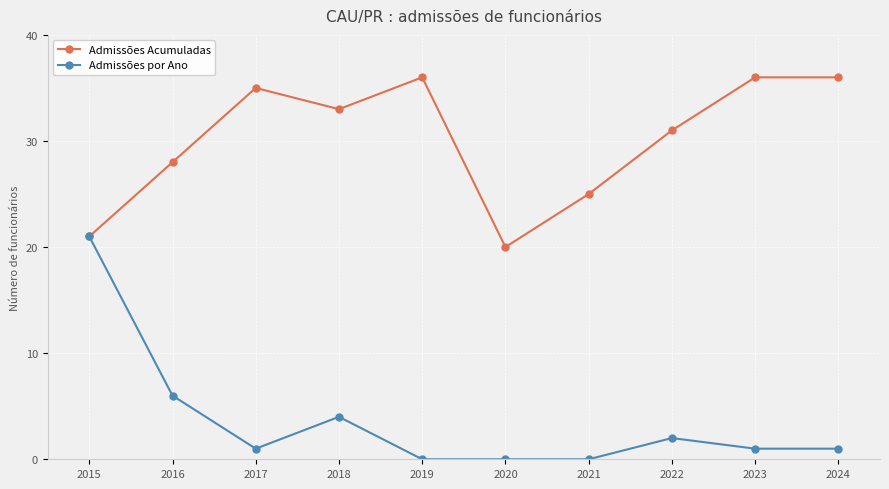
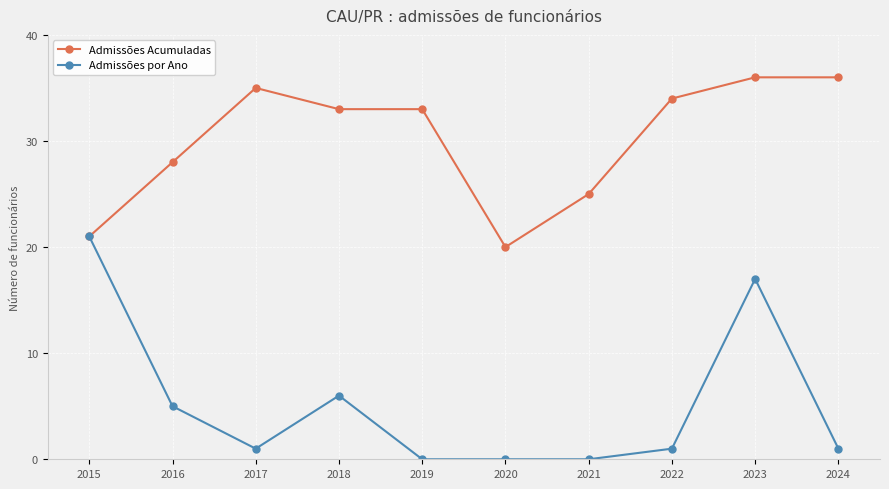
  {
    "Admissões Acumuladas": {
      "2016": 28,
      "2017": 35,
      "2018": 33,
-     "2019": 36,
+     "2019": 33,
      "2020": 20,
      "2021": 25,
-     "2022": 31,
+     "2022": 34,
      "2023": 36,
      "2024": 36
    },
    "Admissões por Ano": {
-     "2016": 6,
+     "2016": 5,
      "2017": 1,
-     "2018": 4,
+     "2018": 6,
      "2019": 0,
      "2020": 0,
      "2021": 0,
-     "2022": 2,
-     "2023": 1,
+     "2022": 1,
+     "2023": 17,
      "2024": 1
    }
  }
